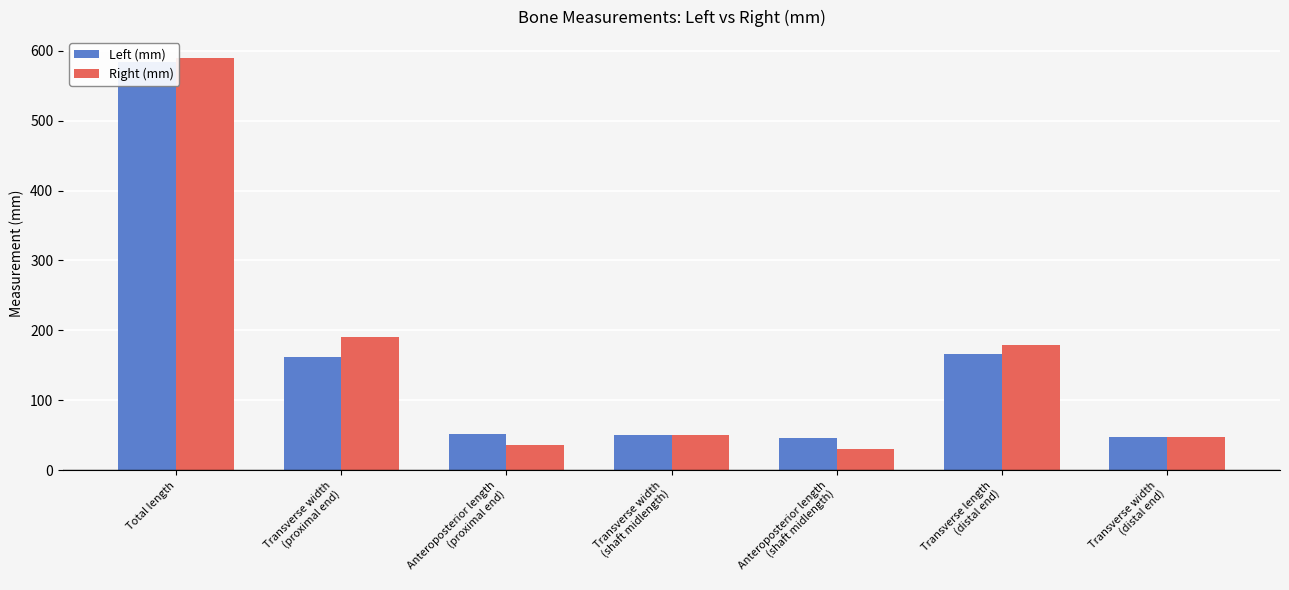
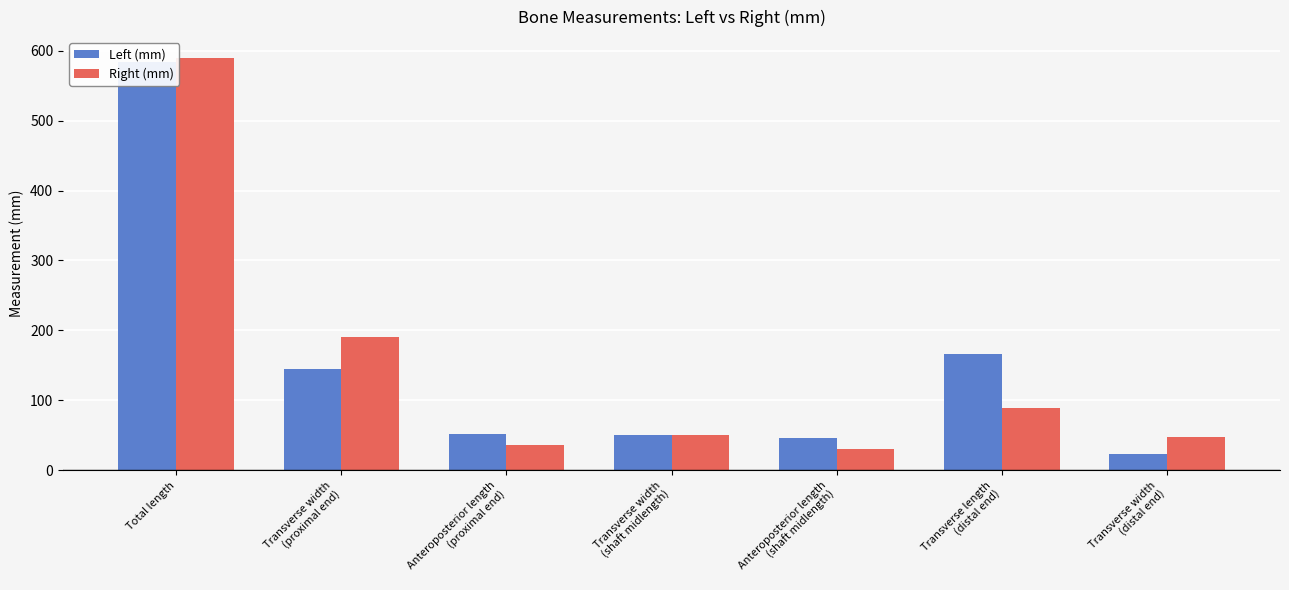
  {
    "Left (mm)": {
-     "Transverse width (proximal end)": 160,
+     "Transverse width (proximal end)": 150,
      "Anteroposterior length (proximal end)": 50,
      "Transverse width (shaft midlength)": 50,
      "Anteroposterior length (shaft midlength)": 50,
      "Transverse length (distal end)": 170,
-     "Transverse width (distal end)": 50
+     "Transverse width (distal end)": 20
    },
    "Right (mm)": {
      "Total length": 590,
      "Transverse width (proximal end)": 190,
      "Anteroposterior length (proximal end)": 40,
      "Transverse width (shaft midlength)": 50,
      "Anteroposterior length (shaft midlength)": 30,
-     "Transverse length (distal end)": 180,
+     "Transverse length (distal end)": 90,
      "Transverse width (distal end)": 50
    }
  }
